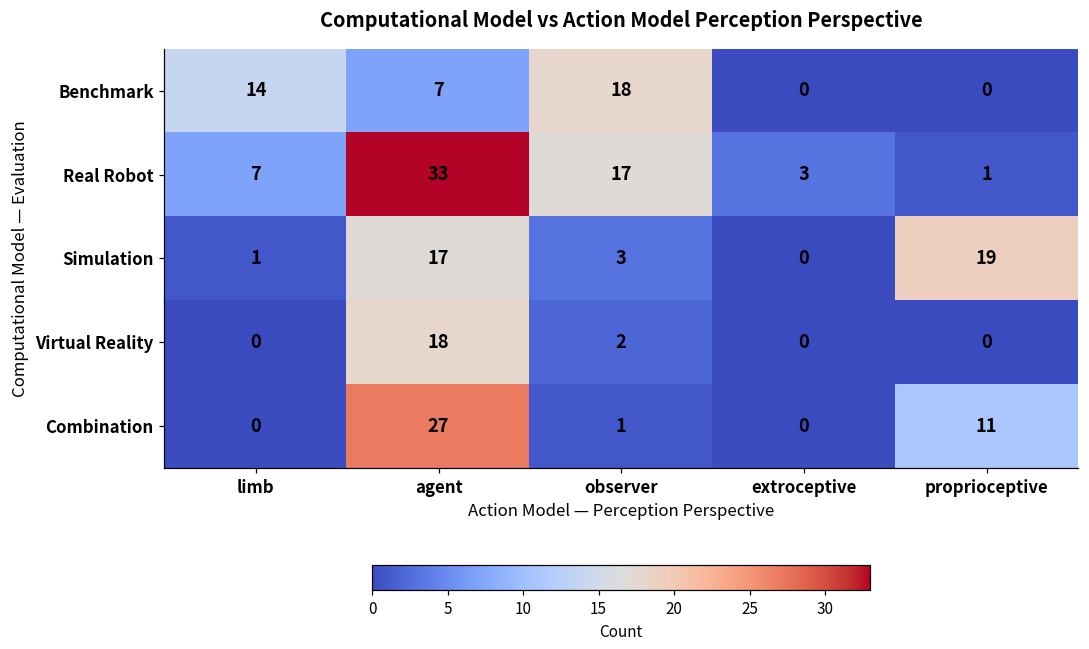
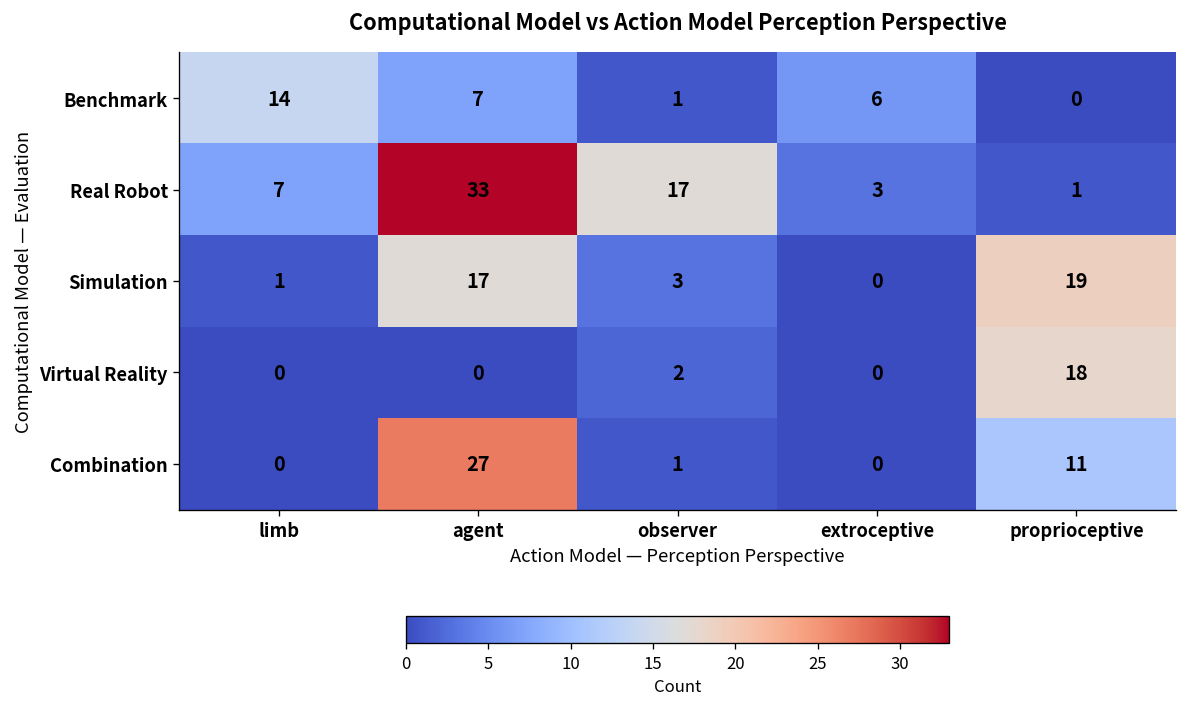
  {
    "Benchmark": {
      "limb": 14,
      "agent": 7,
-     "observer": 18,
-     "extroceptive": 0,
+     "observer": 1,
+     "extroceptive": 6,
      "proprioceptive": 0
    },
    "Real Robot": {
      "limb": 7,
      "agent": 33,
      "observer": 17,
      "extroceptive": 3,
      "proprioceptive": 1
    },
    "Simulation": {
      "limb": 1,
      "agent": 17,
      "observer": 3,
      "extroceptive": 0,
      "proprioceptive": 19
    },
    "Virtual Reality": {
      "limb": 0,
-     "agent": 18,
+     "agent": 0,
      "observer": 2,
      "extroceptive": 0,
-     "proprioceptive": 0
+     "proprioceptive": 18
    },
    "Combination": {
      "limb": 0,
      "agent": 27,
      "observer": 1,
      "extroceptive": 0,
      "proprioceptive": 11
    }
  }
